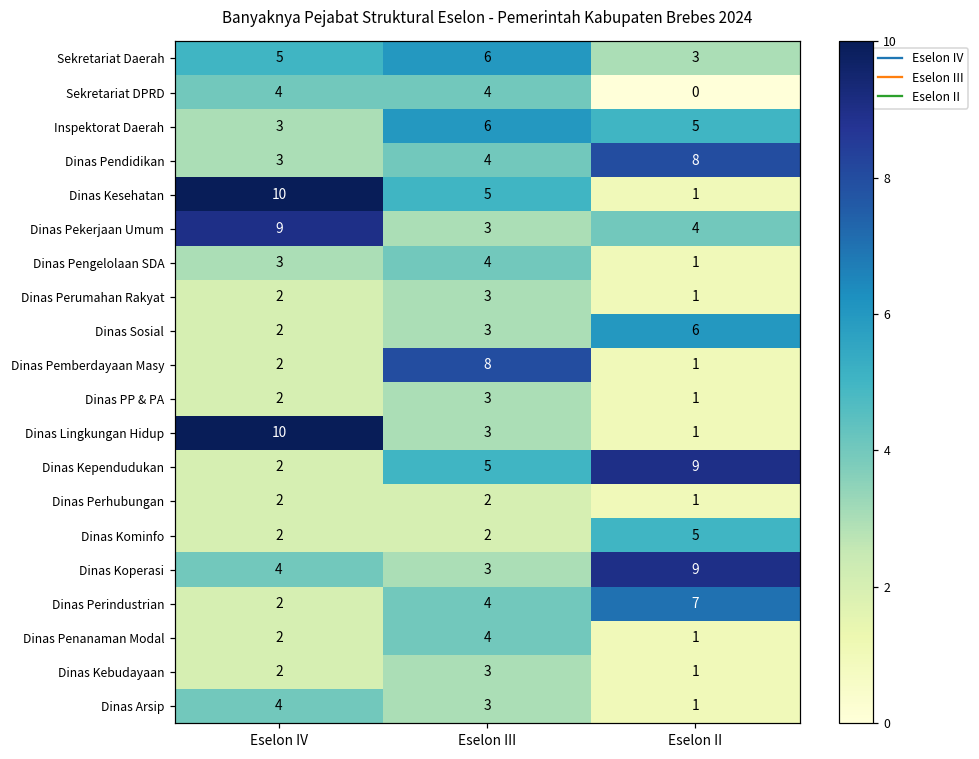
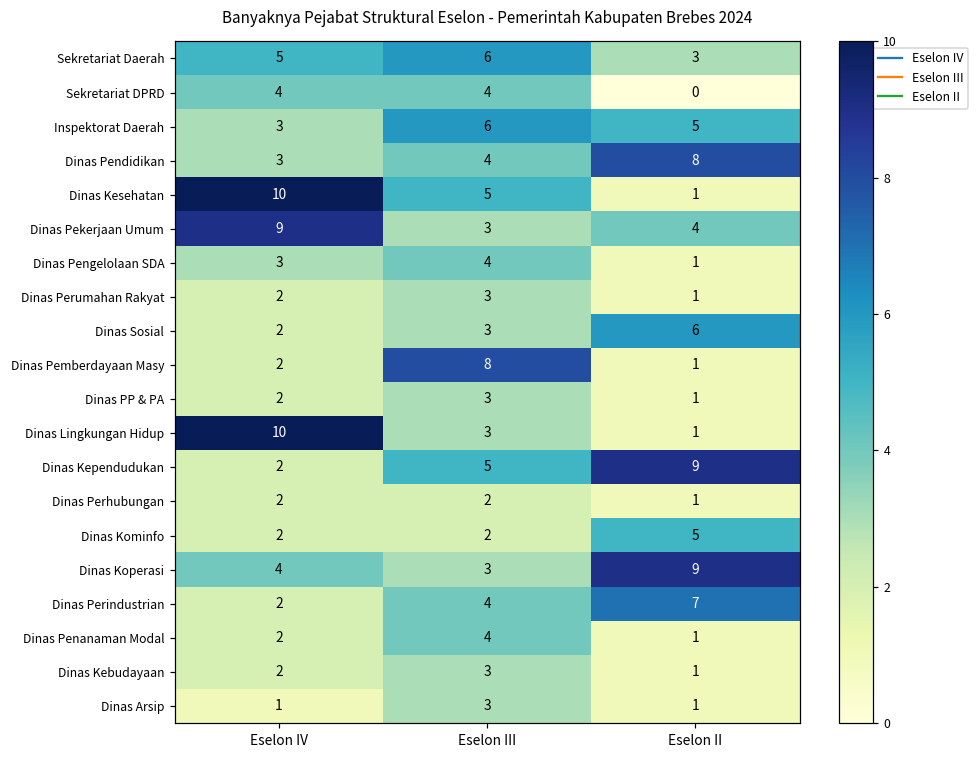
  {
    "Sekretariat Daerah": {
      "Eselon IV": 5,
      "Eselon III": 6,
      "Eselon II": 3
    },
    "Sekretariat DPRD": {
      "Eselon IV": 4,
      "Eselon III": 4,
      "Eselon II": 0
    },
    "Inspektorat Daerah": {
      "Eselon IV": 3,
      "Eselon III": 6,
      "Eselon II": 5
    },
    "Dinas Pendidikan": {
      "Eselon IV": 3,
      "Eselon III": 4,
      "Eselon II": 8
    },
    "Dinas Kesehatan": {
      "Eselon IV": 10,
      "Eselon III": 5,
      "Eselon II": 1
    },
    "Dinas Pekerjaan Umum": {
      "Eselon IV": 9,
      "Eselon III": 3,
      "Eselon II": 4
    },
    "Dinas Pengelolaan SDA": {
      "Eselon IV": 3,
      "Eselon III": 4,
      "Eselon II": 1
    },
    "Dinas Perumahan Rakyat": {
      "Eselon IV": 2,
      "Eselon III": 3,
      "Eselon II": 1
    },
    "Dinas Sosial": {
      "Eselon IV": 2,
      "Eselon III": 3,
      "Eselon II": 6
    },
    "Dinas Pemberdayaan Masy": {
      "Eselon IV": 2,
      "Eselon III": 8,
      "Eselon II": 1
    },
    "Dinas PP & PA": {
      "Eselon IV": 2,
      "Eselon III": 3,
      "Eselon II": 1
    },
    "Dinas Lingkungan Hidup": {
      "Eselon IV": 10,
      "Eselon III": 3,
      "Eselon II": 1
    },
    "Dinas Kependudukan": {
      "Eselon IV": 2,
      "Eselon III": 5,
      "Eselon II": 9
    },
    "Dinas Perhubungan": {
      "Eselon IV": 2,
      "Eselon III": 2,
      "Eselon II": 1
    },
    "Dinas Kominfo": {
      "Eselon IV": 2,
      "Eselon III": 2,
      "Eselon II": 5
    },
    "Dinas Koperasi": {
      "Eselon IV": 4,
      "Eselon III": 3,
      "Eselon II": 9
    },
    "Dinas Perindustrian": {
      "Eselon IV": 2,
      "Eselon III": 4,
      "Eselon II": 7
    },
    "Dinas Penanaman Modal": {
      "Eselon IV": 2,
      "Eselon III": 4,
      "Eselon II": 1
    },
    "Dinas Kebudayaan": {
      "Eselon IV": 2,
      "Eselon III": 3,
      "Eselon II": 1
    },
    "Dinas Arsip": {
-     "Eselon IV": 4,
+     "Eselon IV": 1,
      "Eselon III": 3,
      "Eselon II": 1
    }
  }
